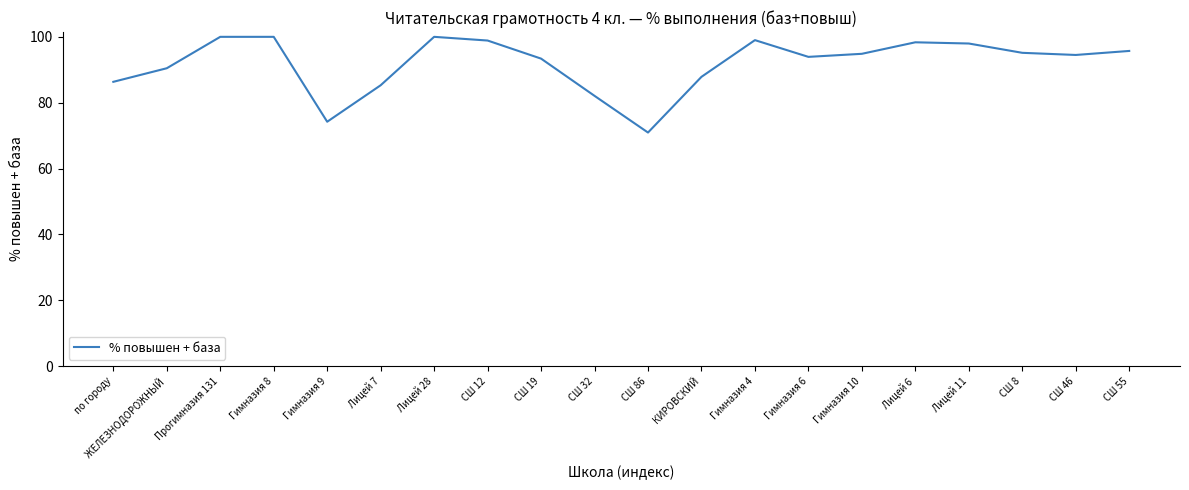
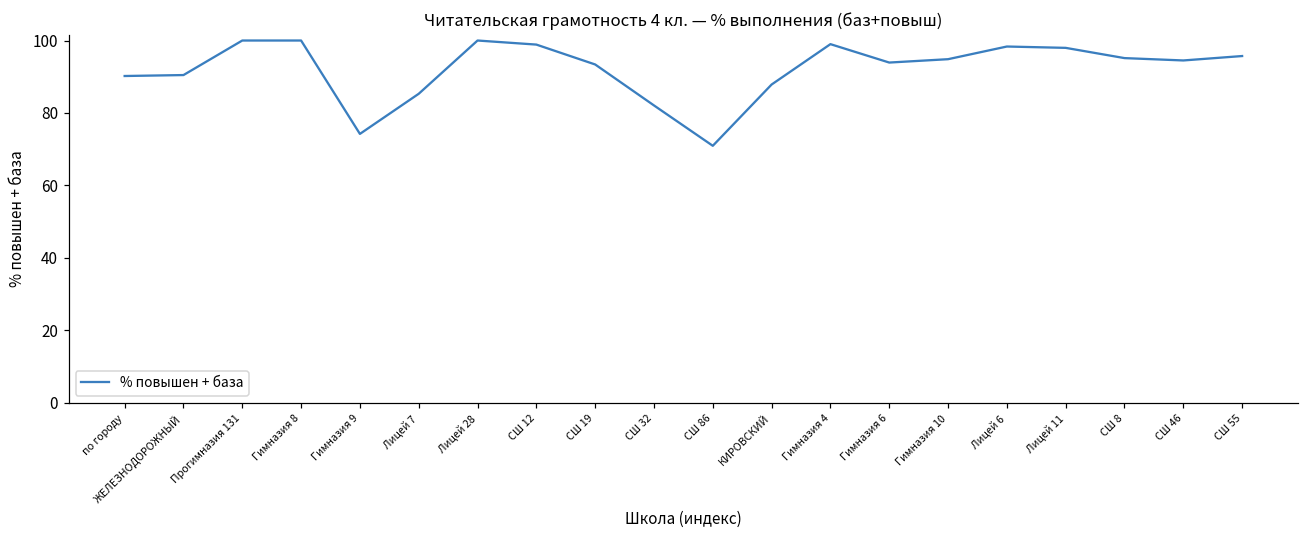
  {
-   "по городу": 86,
+   "по городу": 90,
    "ЖЕЛЕЗНОДОРОЖНЫЙ": 90,
    "Прогимназия 131": 100,
    "Гимназия 8": 100,
    "Гимназия 9": 74,
    "Лицей 7": 85,
    "Лицей 28": 100,
    "СШ 12": 99,
    "СШ 19": 93,
    "СШ 32": 82,
    "СШ 86": 71,
    "КИРОВСКИЙ": 88,
    "Гимназия 4": 99,
    "Гимназия 6": 94,
    "Гимназия 10": 95,
    "Лицей 6": 98,
    "Лицей 11": 98,
    "СШ 8": 95,
    "СШ 46": 94,
    "СШ 55": 96
  }
